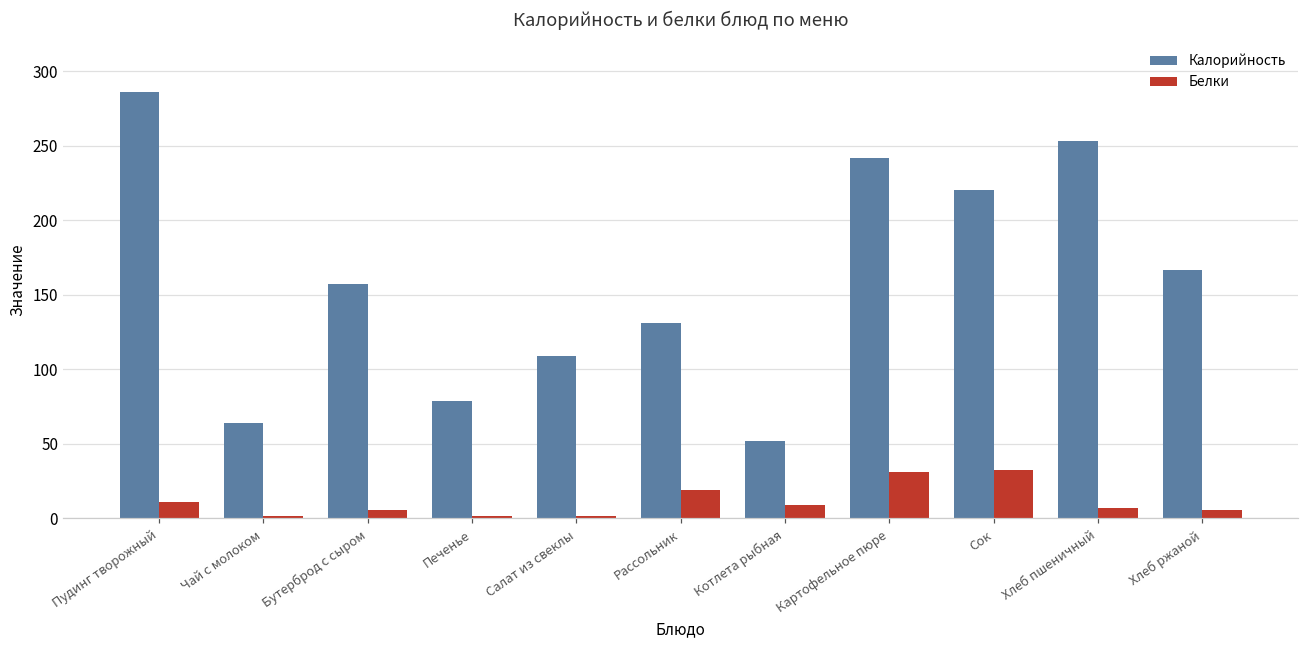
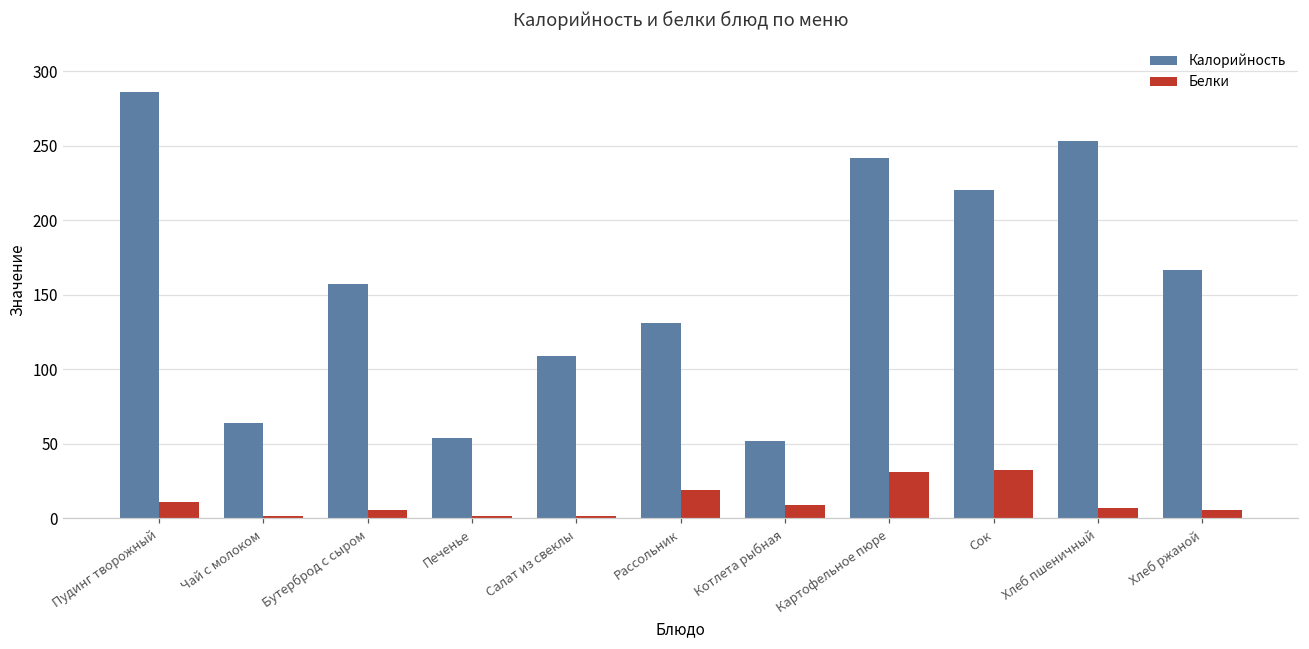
  {
    "Калорийность": {
      "Пудинг творожный": 286,
      "Чай с молоком": 64,
      "Бутерброд с сыром": 157,
-     "Печенье": 79,
+     "Печенье": 54,
      "Салат из свеклы": 109,
      "Рассольник": 131,
      "Котлета рыбная": 52,
      "Картофельное пюре": 242,
      "Сок": 220,
      "Хлеб пшеничный": 253,
      "Хлеб ржаной": 166
    },
    "Белки": {
      "Пудинг творожный": 11,
      "Бутерброд с сыром": 6,
      "Рассольник": 19,
      "Котлета рыбная": 9,
      "Картофельное пюре": 31,
      "Сок": 32,
      "Хлеб пшеничный": 7,
      "Хлеб ржаной": 6
    }
  }
